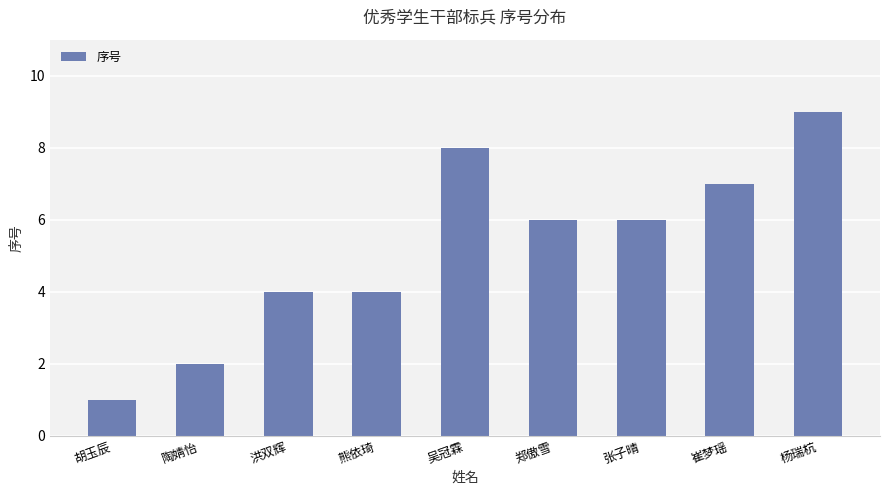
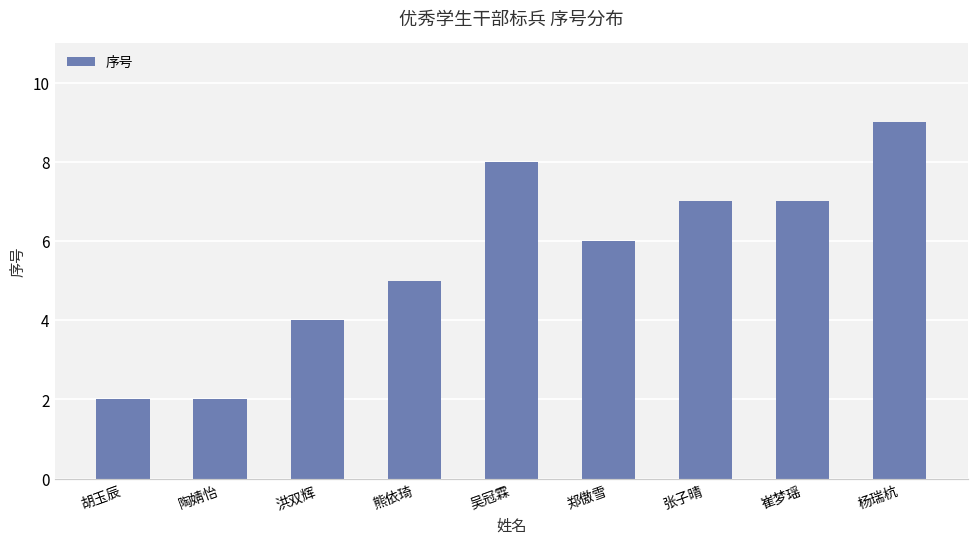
  {
-   "胡玉辰": 1,
+   "胡玉辰": 2,
    "陶婧怡": 2,
    "洪双辉": 4,
-   "熊依琦": 4,
+   "熊依琦": 5,
    "吴冠霖": 8,
    "郑傲雪": 6,
-   "张子晴": 6,
+   "张子晴": 7,
    "崔梦瑶": 7,
    "杨瑞杭": 9
  }
